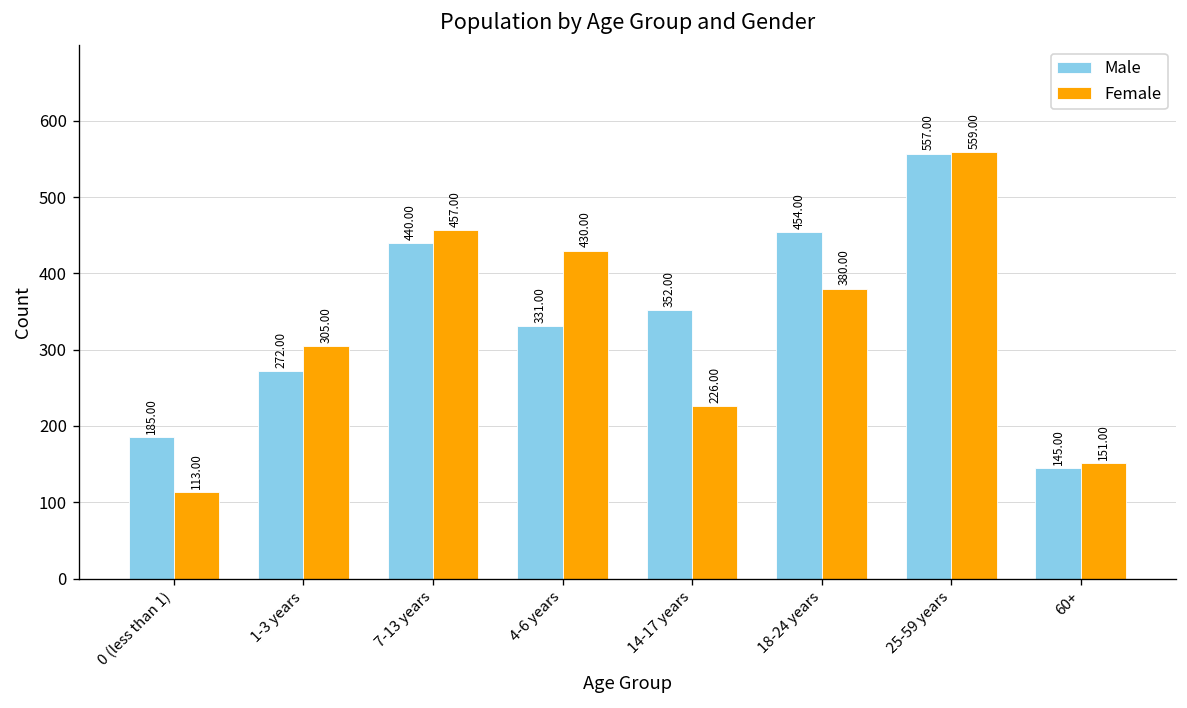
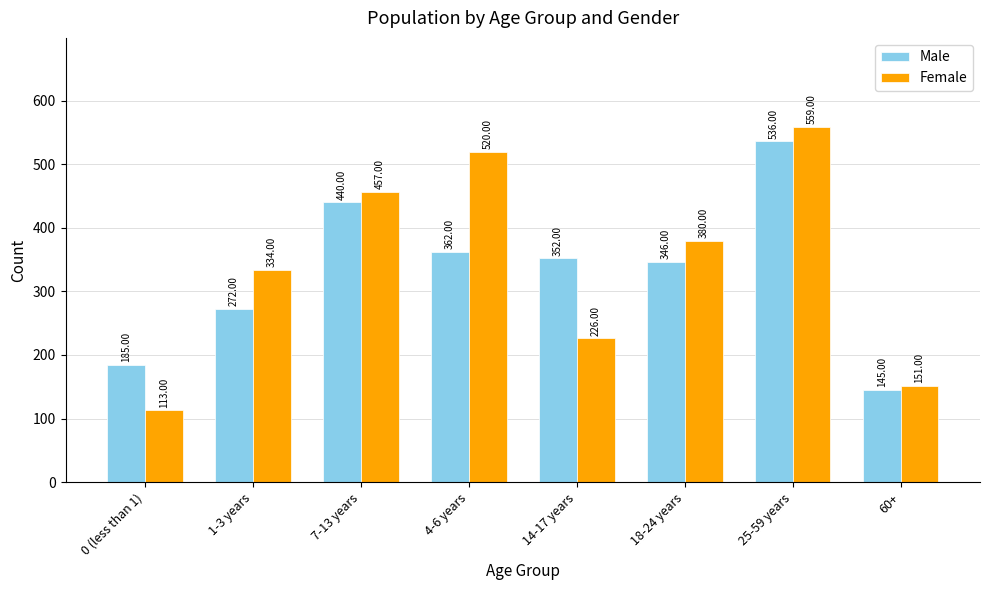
  {
    "Male": {
      "0 (less than 1)": 185.00,
      "1-3 years": 272.00,
      "7-13 years": 440.00,
-     "4-6 years": 331.00,
+     "4-6 years": 362.00,
      "14-17 years": 352.00,
-     "18-24 years": 454.00,
-     "25-59 years": 557.00,
+     "18-24 years": 346.00,
+     "25-59 years": 536.00,
      "60+": 145.00
    },
    "Female": {
      "0 (less than 1)": 113.00,
-     "1-3 years": 305.00,
+     "1-3 years": 334.00,
      "7-13 years": 457.00,
-     "4-6 years": 430.00,
+     "4-6 years": 520.00,
      "14-17 years": 226.00,
      "18-24 years": 380.00,
      "25-59 years": 559.00,
      "60+": 151.00
    }
  }
